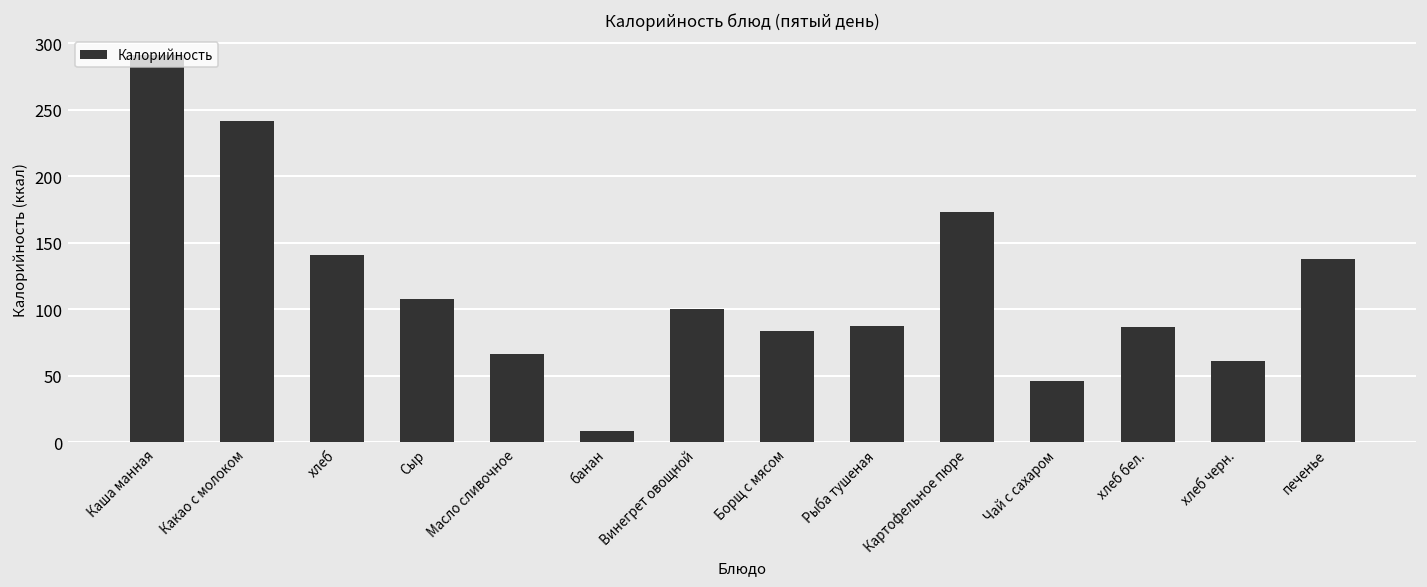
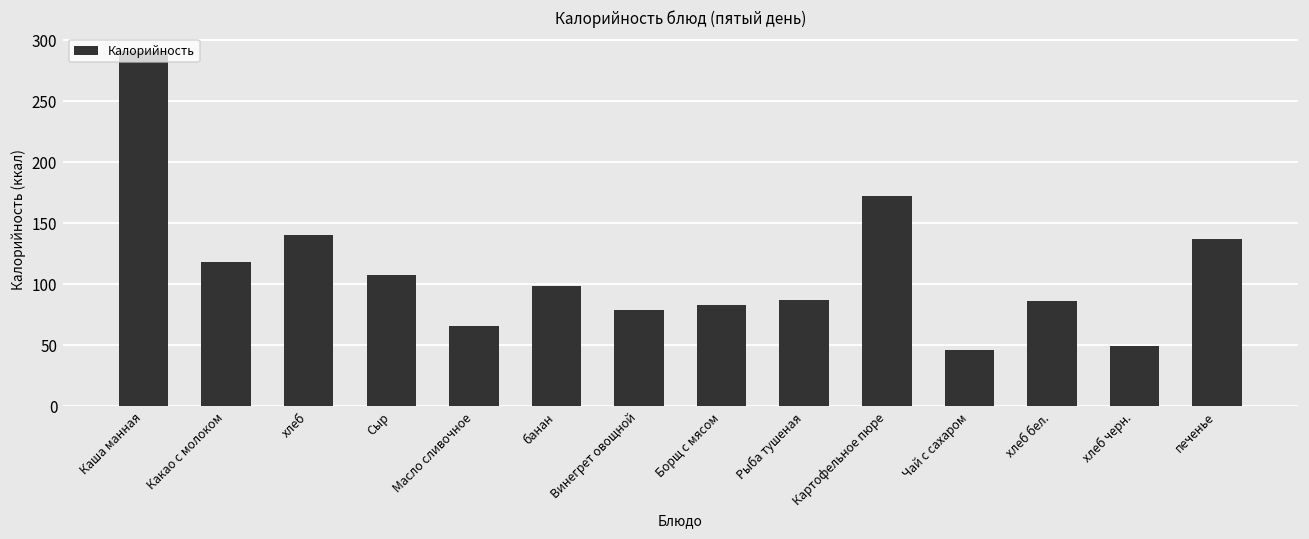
  {
-   "Какао с молоком": 241,
+   "Какао с молоком": 119,
    "хлеб": 141,
    "Сыр": 108,
    "Масло сливочное": 66,
-   "банан": 9,
-   "Винегрет овощной": 100,
+   "банан": 98,
+   "Винегрет овощной": 79,
    "Борщ с мясом": 83,
    "Рыба тушеная": 87,
    "Картофельное пюре": 173,
    "Чай с сахаром": 46,
    "хлеб бел.": 87,
-   "хлеб черн.": 61,
+   "хлеб черн.": 50,
    "печенье": 138
  }
